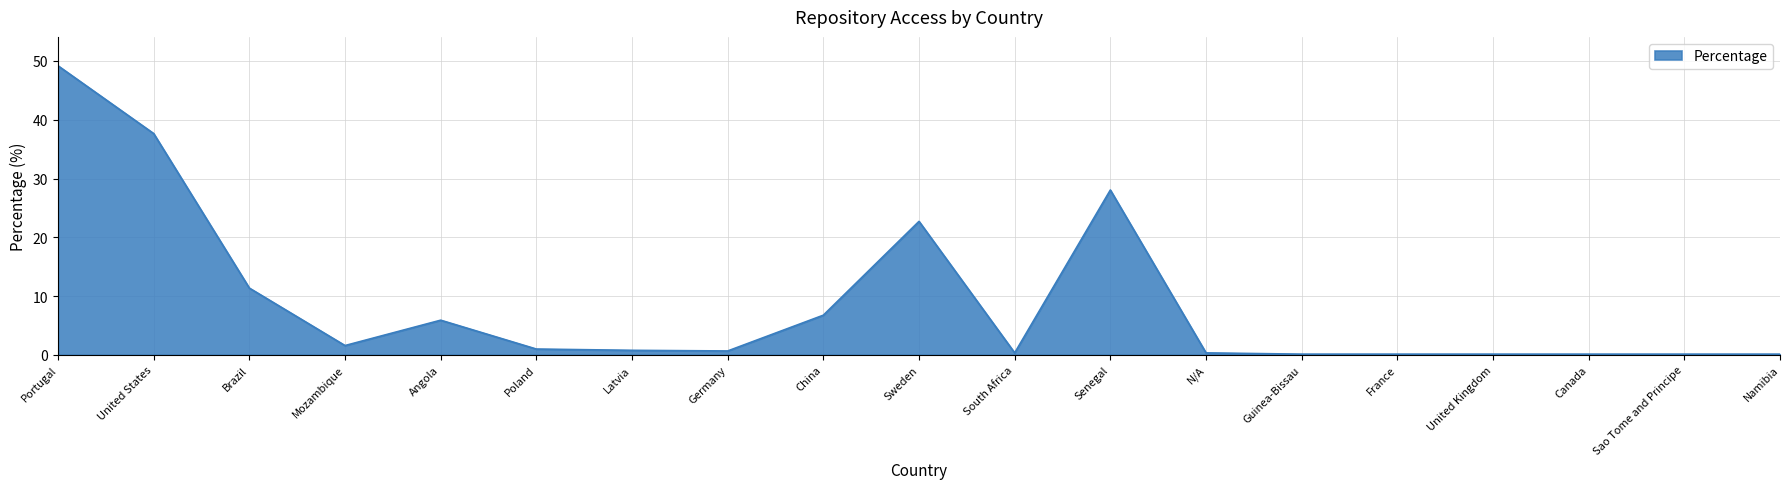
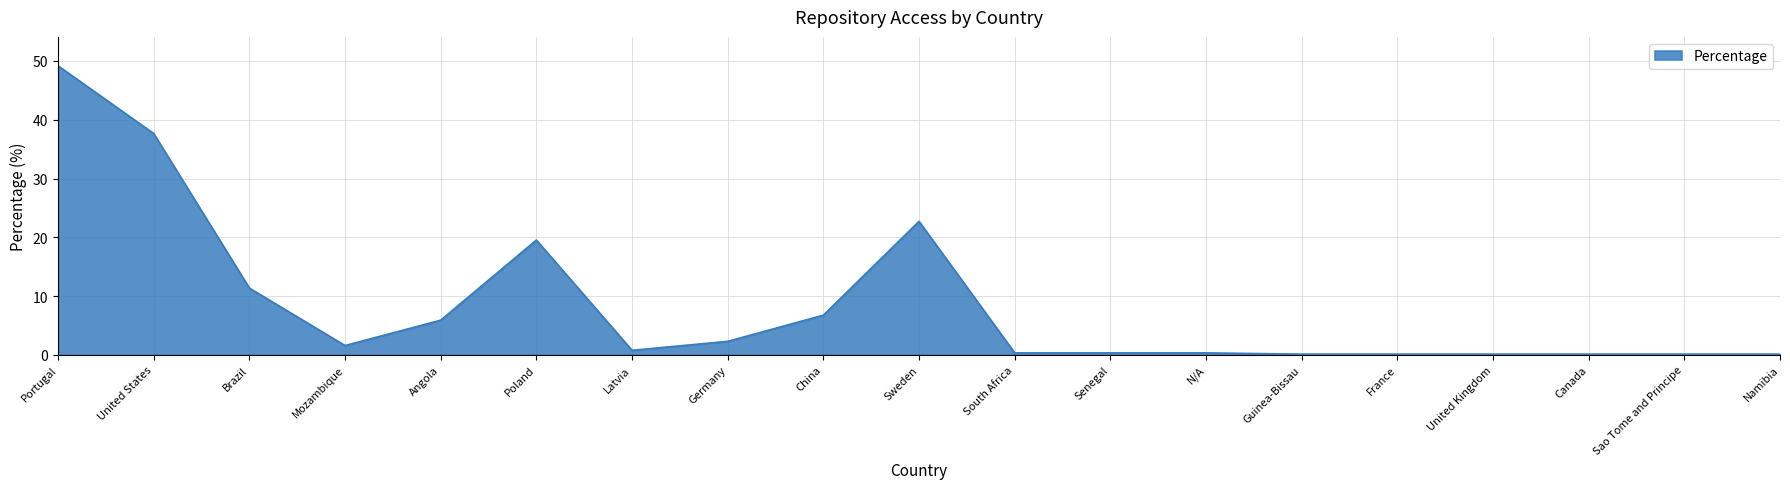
  {
    "Portugal": 49,
    "United States": 38,
    "Brazil": 11,
    "Mozambique": 2,
    "Angola": 6,
-   "Poland": 1,
+   "Poland": 20,
    "Latvia": 1,
-   "Germany": 1,
+   "Germany": 2,
    "China": 7,
    "Sweden": 23,
    "South Africa": 0,
-   "Senegal": 28,
+   "Senegal": 0,
    "N/A": 0,
    "Guinea-Bissau": 0,
    "France": 0,
    "United Kingdom": 0,
    "Canada": 0,
    "Sao Tome and Principe": 0,
    "Namibia": 0
  }
